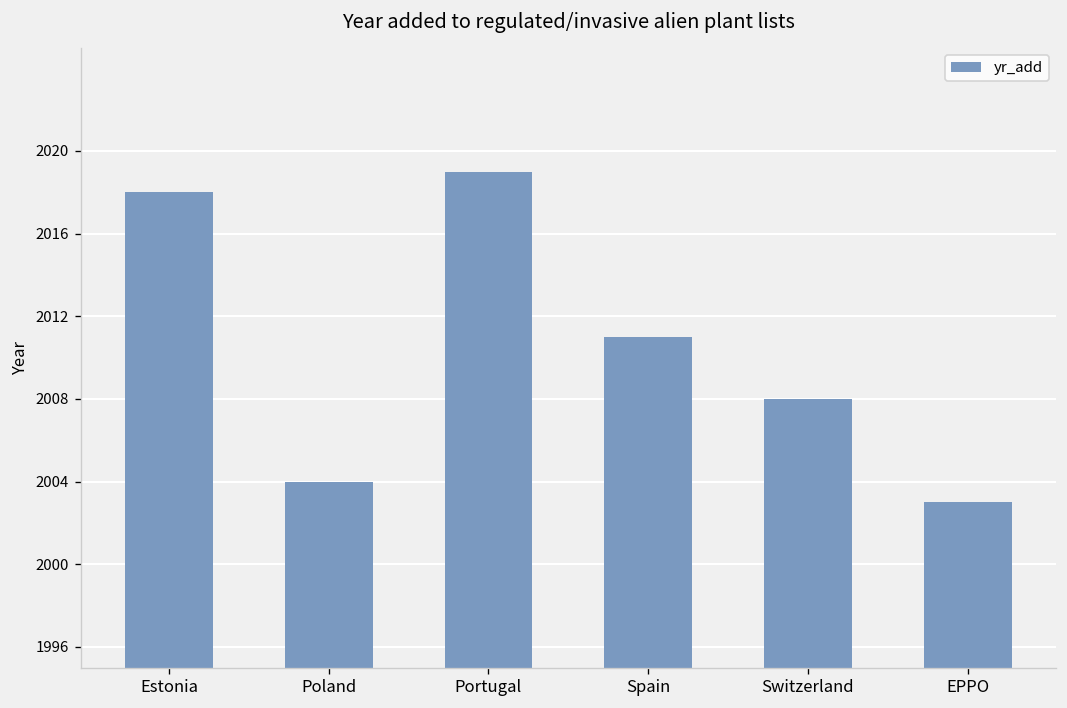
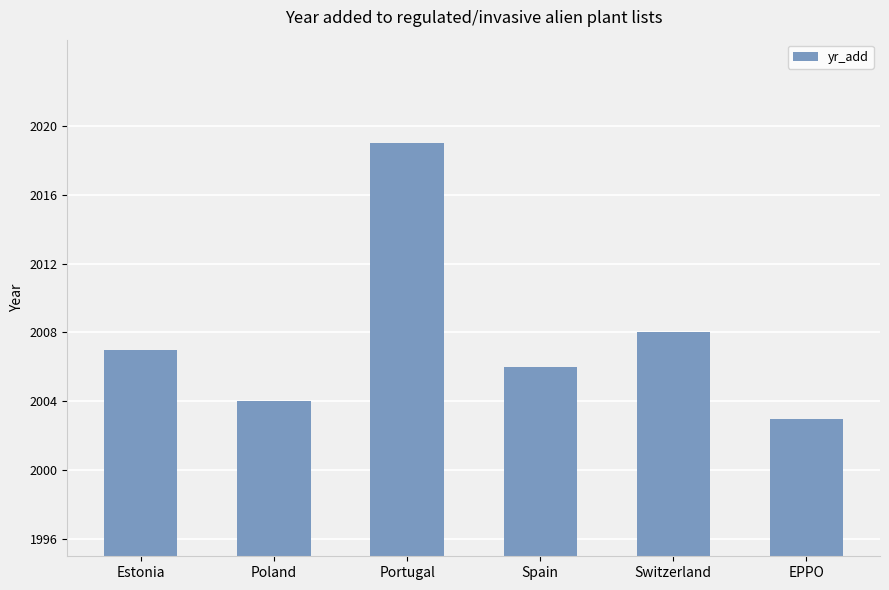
  {
-   "Estonia": 2018,
+   "Estonia": 2007,
    "Poland": 2004,
    "Portugal": 2019,
-   "Spain": 2011,
+   "Spain": 2006,
    "Switzerland": 2008,
    "EPPO": 2003
  }
